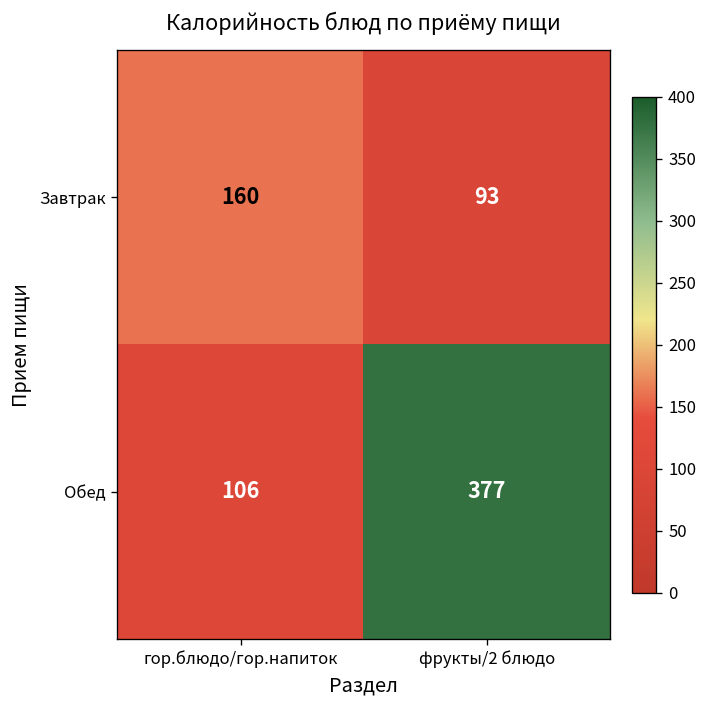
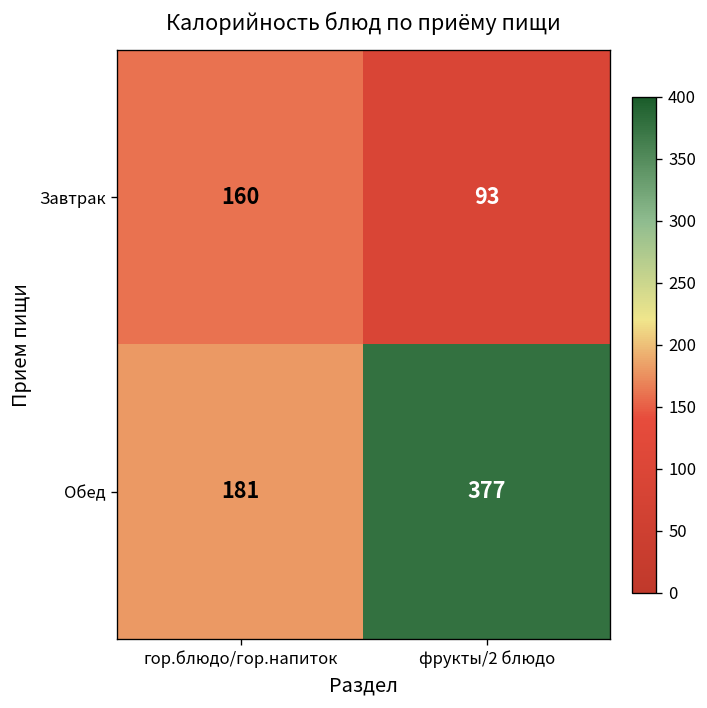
  {
    "Завтрак": {
      "гор.блюдо/гор.напиток": 160,
      "фрукты/2 блюдо": 93
    },
    "Обед": {
-     "гор.блюдо/гор.напиток": 106,
+     "гор.блюдо/гор.напиток": 181,
      "фрукты/2 блюдо": 377
    }
  }
